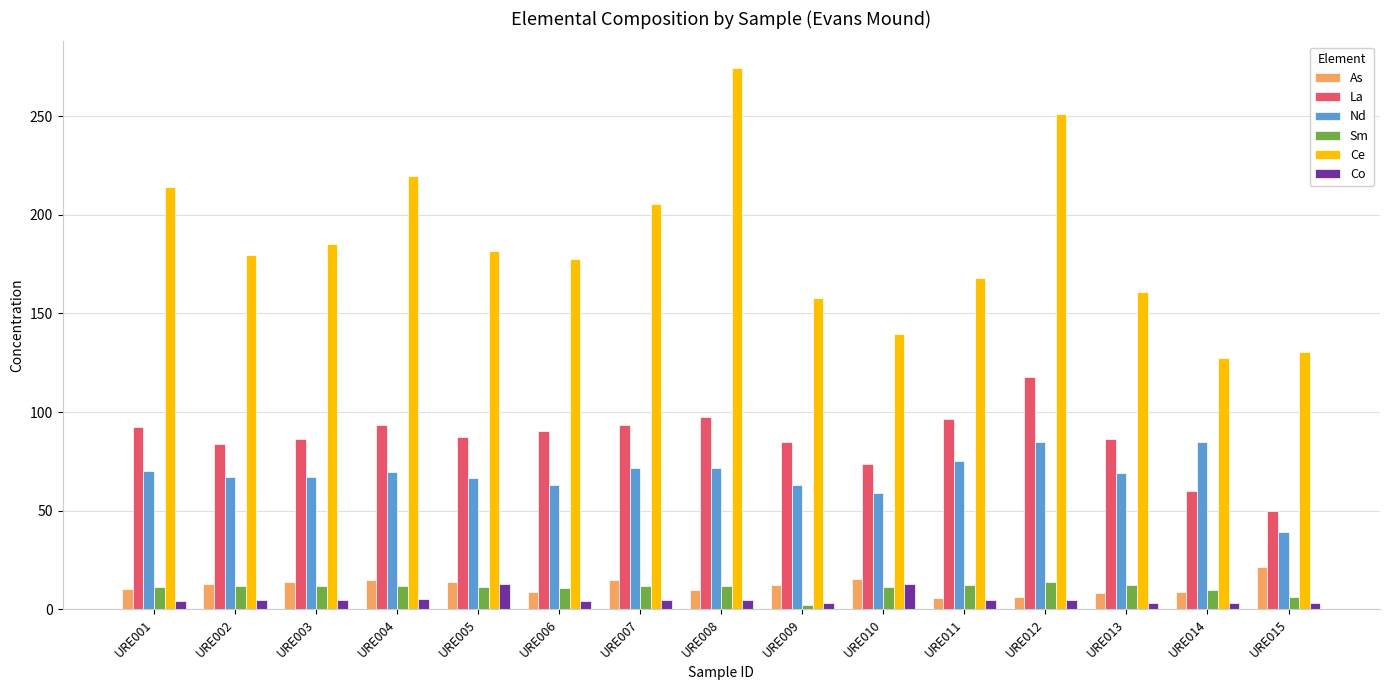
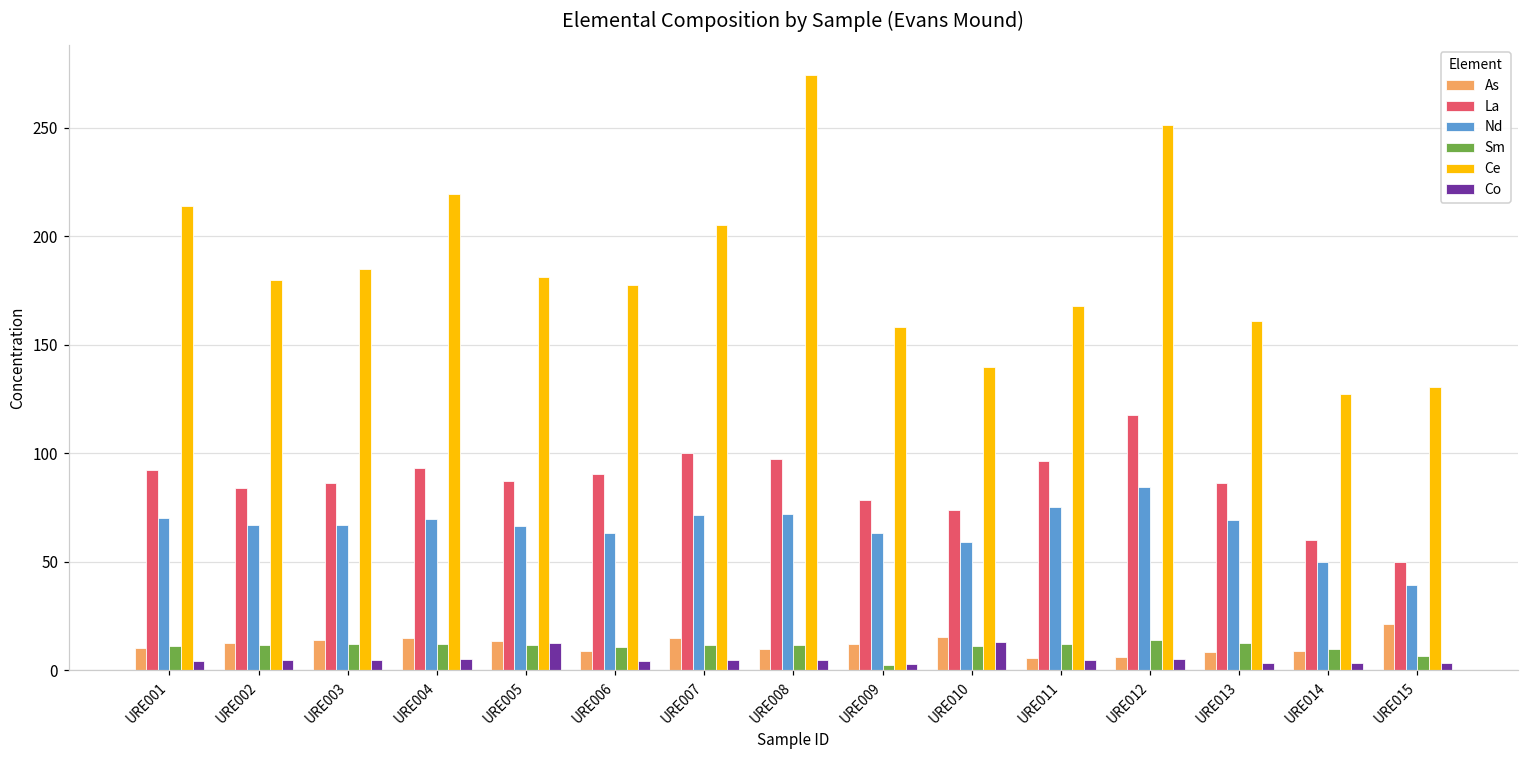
  {
    "As": {
      "URE001": 10,
      "URE002": 13,
      "URE003": 14,
      "URE004": 15,
      "URE005": 14,
      "URE006": 9,
      "URE007": 15,
      "URE008": 10,
      "URE009": 12,
      "URE010": 15,
      "URE011": 6,
      "URE012": 6,
      "URE013": 8,
      "URE014": 9,
      "URE015": 21
    },
    "La": {
      "URE001": 92,
      "URE002": 84,
      "URE003": 86,
      "URE004": 93,
      "URE005": 87,
      "URE006": 90,
-     "URE007": 93,
+     "URE007": 100,
      "URE008": 97,
-     "URE009": 85,
+     "URE009": 78,
      "URE010": 74,
      "URE011": 97,
      "URE012": 118,
      "URE013": 86,
      "URE014": 60,
      "URE015": 50
    },
    "Nd": {
      "URE001": 70,
      "URE002": 67,
      "URE003": 67,
      "URE004": 70,
      "URE005": 67,
      "URE006": 63,
      "URE007": 72,
      "URE008": 72,
      "URE009": 63,
      "URE010": 59,
      "URE011": 75,
      "URE012": 85,
      "URE013": 69,
-     "URE014": 85,
+     "URE014": 50,
      "URE015": 39
    },
    "Sm": {
      "URE001": 11,
      "URE002": 12,
      "URE003": 12,
      "URE004": 12,
      "URE005": 12,
      "URE006": 11,
      "URE007": 12,
      "URE008": 12,
      "URE009": 2,
      "URE010": 11,
      "URE011": 12,
      "URE012": 14,
      "URE013": 13,
      "URE014": 10,
      "URE015": 6
    },
    "Ce": {
      "URE001": 214,
      "URE002": 180,
      "URE003": 185,
      "URE004": 219,
      "URE005": 181,
      "URE006": 178,
      "URE007": 205,
      "URE008": 274,
      "URE009": 158,
      "URE010": 140,
      "URE011": 168,
      "URE012": 251,
      "URE013": 161,
      "URE014": 127,
      "URE015": 131
    },
    "Co": {
      "URE001": 4,
      "URE002": 5,
      "URE003": 5,
      "URE004": 5,
      "URE005": 13,
      "URE006": 4,
      "URE007": 5,
      "URE008": 5,
      "URE009": 3,
      "URE010": 13,
      "URE011": 5,
      "URE012": 5,
      "URE013": 3,
      "URE014": 3,
      "URE015": 3
    }
  }
